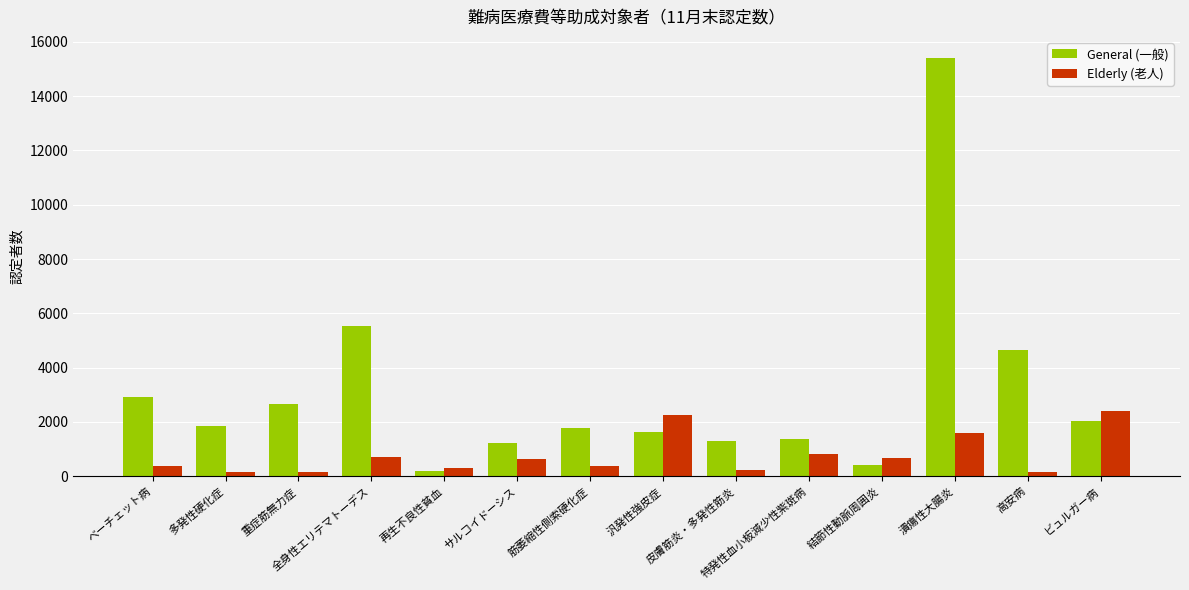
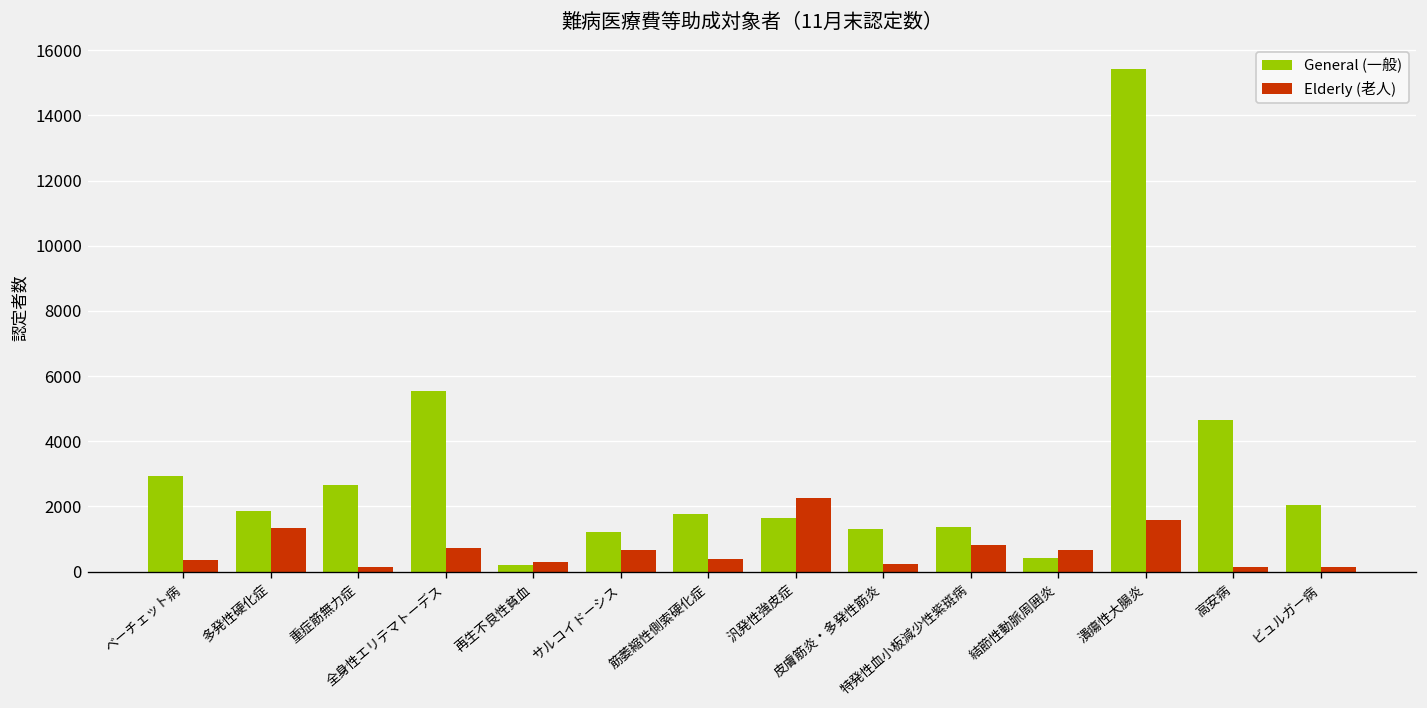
  {
    "General (一般)": {
      "ベーチェット病": 2900,
      "多発性硬化症": 1900,
      "重症筋無力症": 2700,
      "全身性エリテマトーデス": 5600,
      "再生不良性貧血": 200,
      "サルコイドーシス": 1200,
      "筋萎縮性側索硬化症": 1800,
      "汎発性強皮症": 1600,
      "皮膚筋炎・多発性筋炎": 1300,
      "特発性血小板減少性紫斑病": 1400,
      "結節性動脈周囲炎": 400,
      "潰瘍性大腸炎": 15400,
      "高安病": 4600,
      "ビュルガー病": 2000
    },
    "Elderly (老人)": {
      "ベーチェット病": 400,
-     "多発性硬化症": 200,
+     "多発性硬化症": 1300,
      "重症筋無力症": 200,
      "全身性エリテマトーデス": 700,
      "再生不良性貧血": 300,
      "サルコイドーシス": 700,
      "筋萎縮性側索硬化症": 400,
      "汎発性強皮症": 2300,
      "皮膚筋炎・多発性筋炎": 200,
      "特発性血小板減少性紫斑病": 800,
      "結節性動脈周囲炎": 700,
      "潰瘍性大腸炎": 1600,
      "高安病": 100,
-     "ビュルガー病": 2400
+     "ビュルガー病": 100
    }
  }
